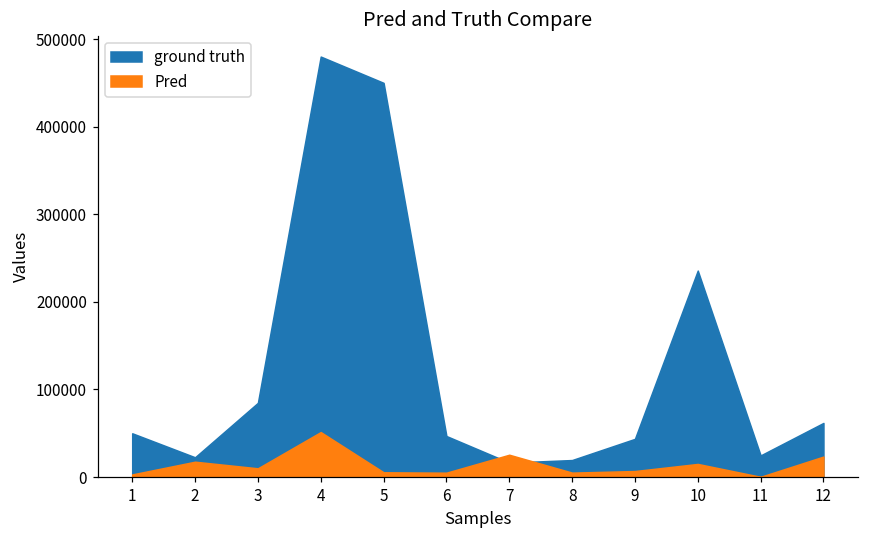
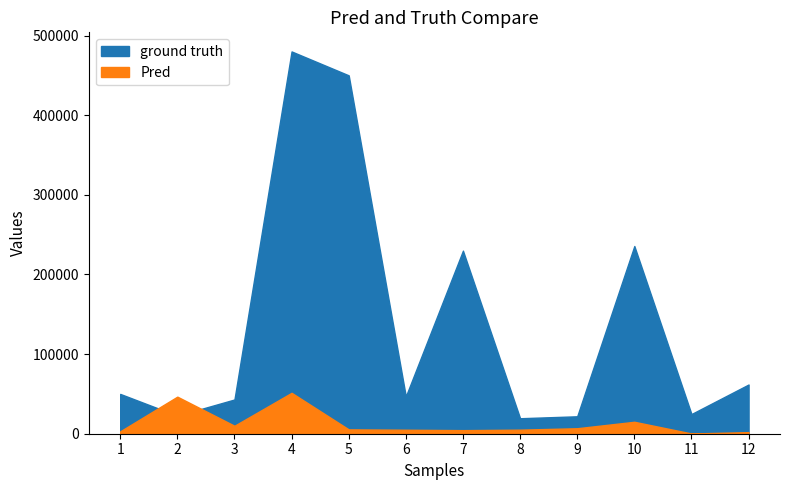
  {
    "ground truth": {
      "1": 50000,
-     "3": 80000,
+     "3": 40000,
      "4": 480000,
      "5": 450000,
      "6": 50000,
-     "7": 20000,
+     "7": 230000,
      "8": 20000,
-     "9": 40000,
+     "9": 20000,
      "10": 240000,
      "11": 20000,
      "12": 60000
    },
    "Pred": {
-     "2": 20000,
+     "2": 50000,
      "3": 10000,
      "4": 50000,
      "5": 10000,
      "6": 10000,
-     "7": 30000,
+     "7": 0,
      "8": 10000,
      "9": 10000,
      "10": 20000,
-     "12": 20000
+     "12": 0
    }
  }
